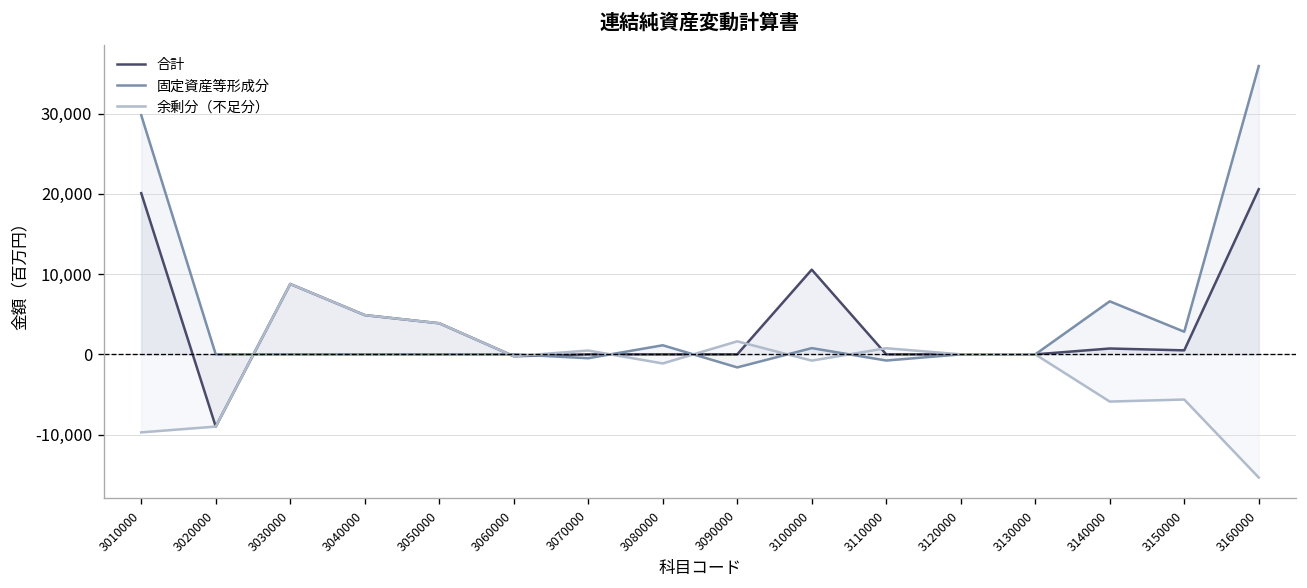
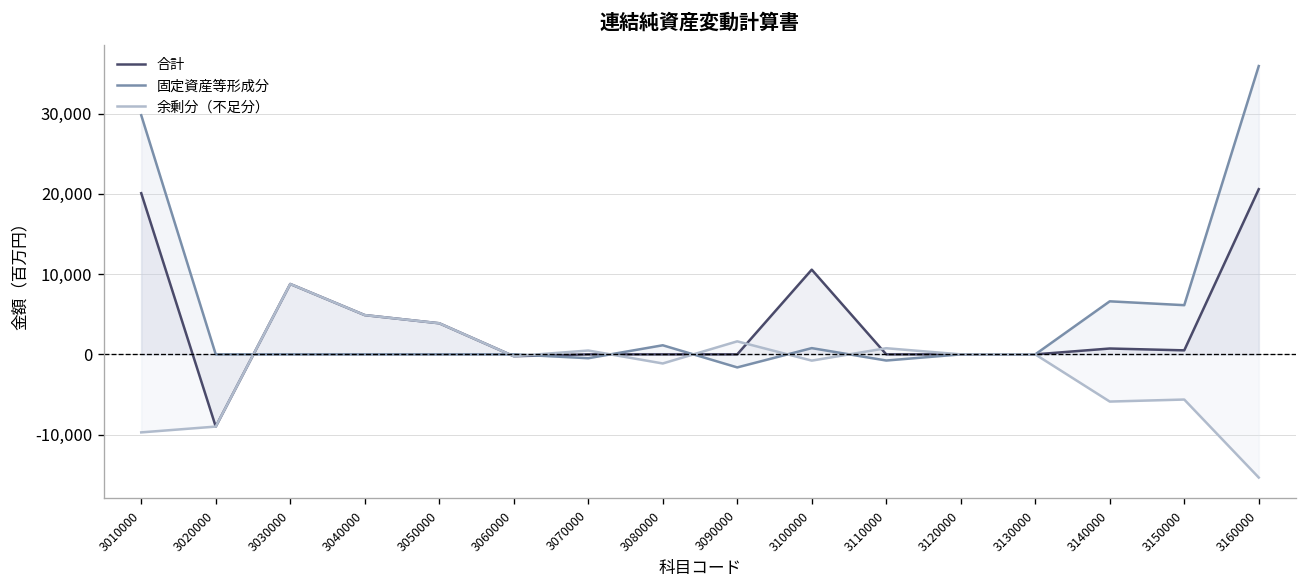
  {
    "固定資産等形成分": {
      "3070000": "0",
      "3090000": "-2,000",
      "3110000": "-1,000",
-     "3150000": "3,000"
+     "3150000": "6,000"
    }
  }
